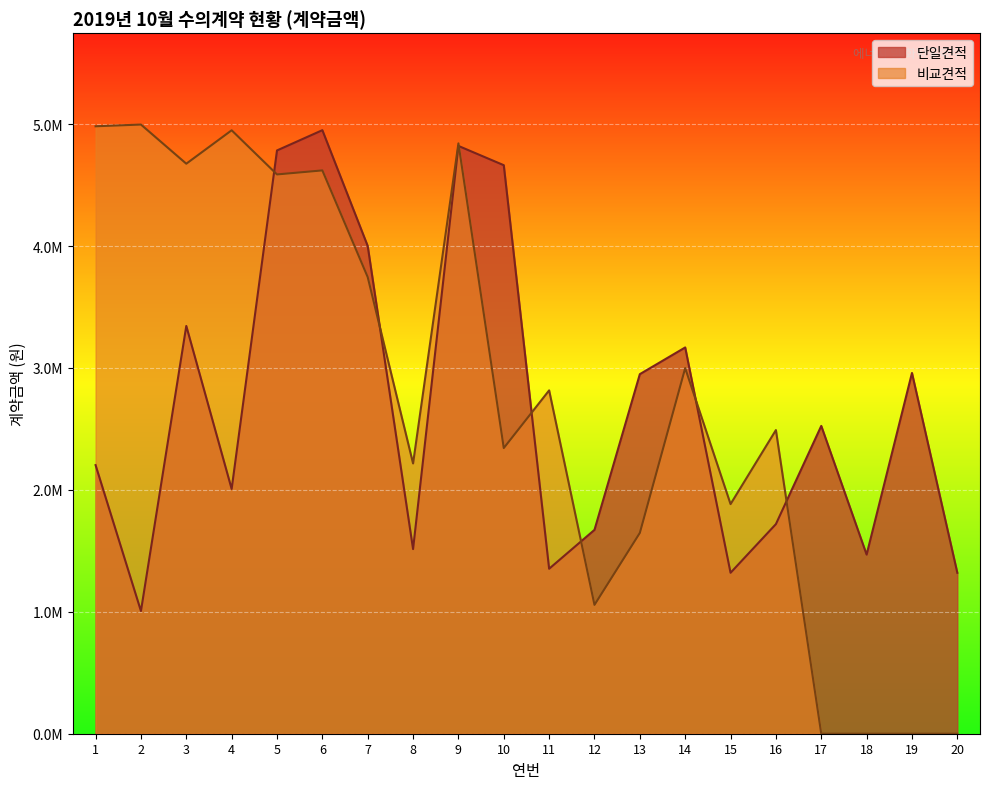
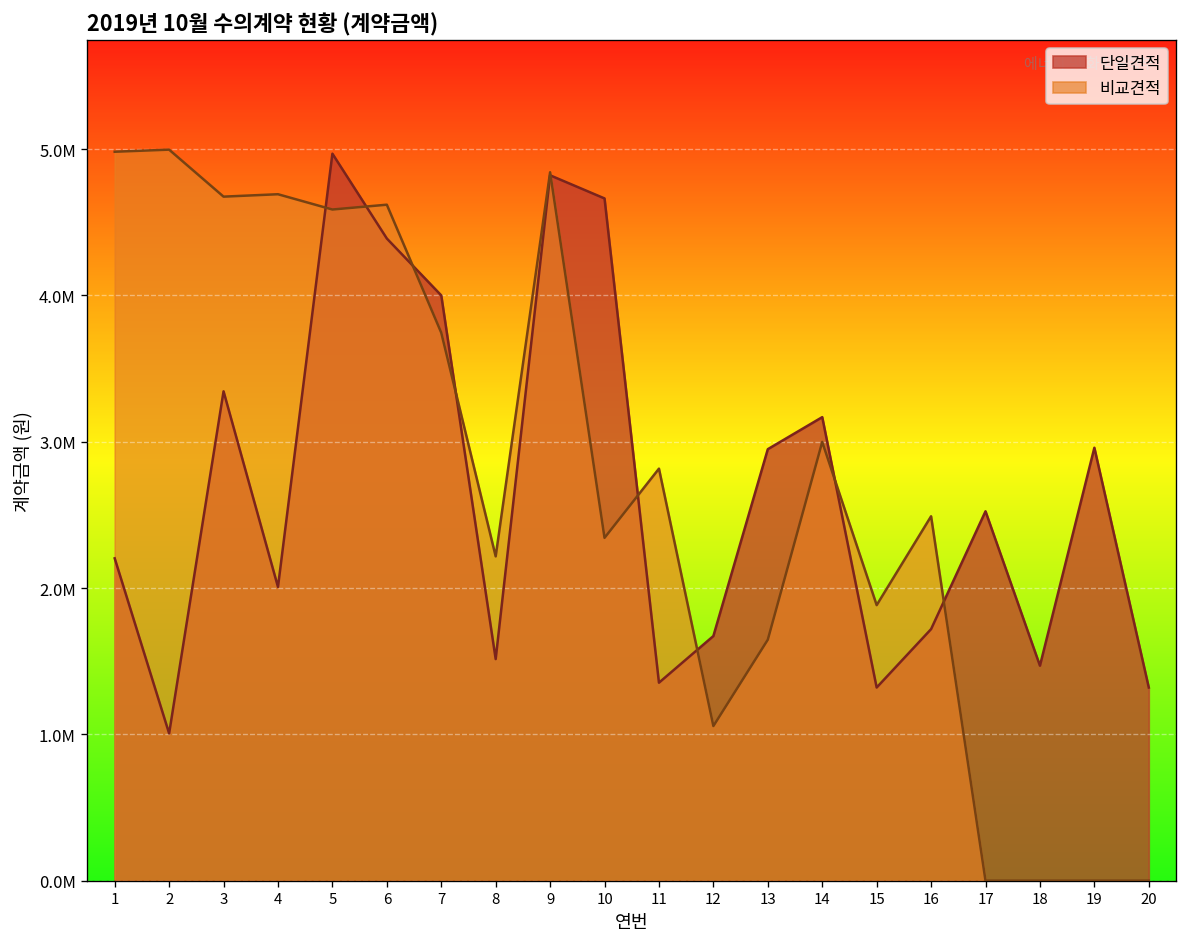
  {
    "단일견적": {
      "1": 2200000,
      "2": 1010000,
      "3": 3340000,
      "4": 2010000,
-     "5": 4780000,
-     "6": 4950000,
+     "5": 4970000,
+     "6": 4390000,
      "7": 4000000,
      "8": 1510000,
      "10": 4660000,
      "11": 1350000,
      "12": 1670000,
      "13": 2950000,
      "14": 3170000,
      "15": 1320000,
      "16": 1720000,
      "17": 2520000,
      "18": 1470000,
      "19": 2960000,
      "20": 1320000
    },
    "비교견적": {
      "1": 4980000,
      "2": 5000000,
      "3": 4680000,
-     "4": 4950000,
+     "4": 4690000,
      "5": 4590000,
      "6": 4620000,
      "7": 3750000,
      "8": 2220000,
      "10": 2340000,
      "11": 2820000,
      "12": 1060000,
      "13": 1650000,
      "14": 3000000,
      "15": 1880000,
      "16": 2490000,
      "17": 0,
      "18": 0,
      "19": 0,
      "20": 0
    }
  }
